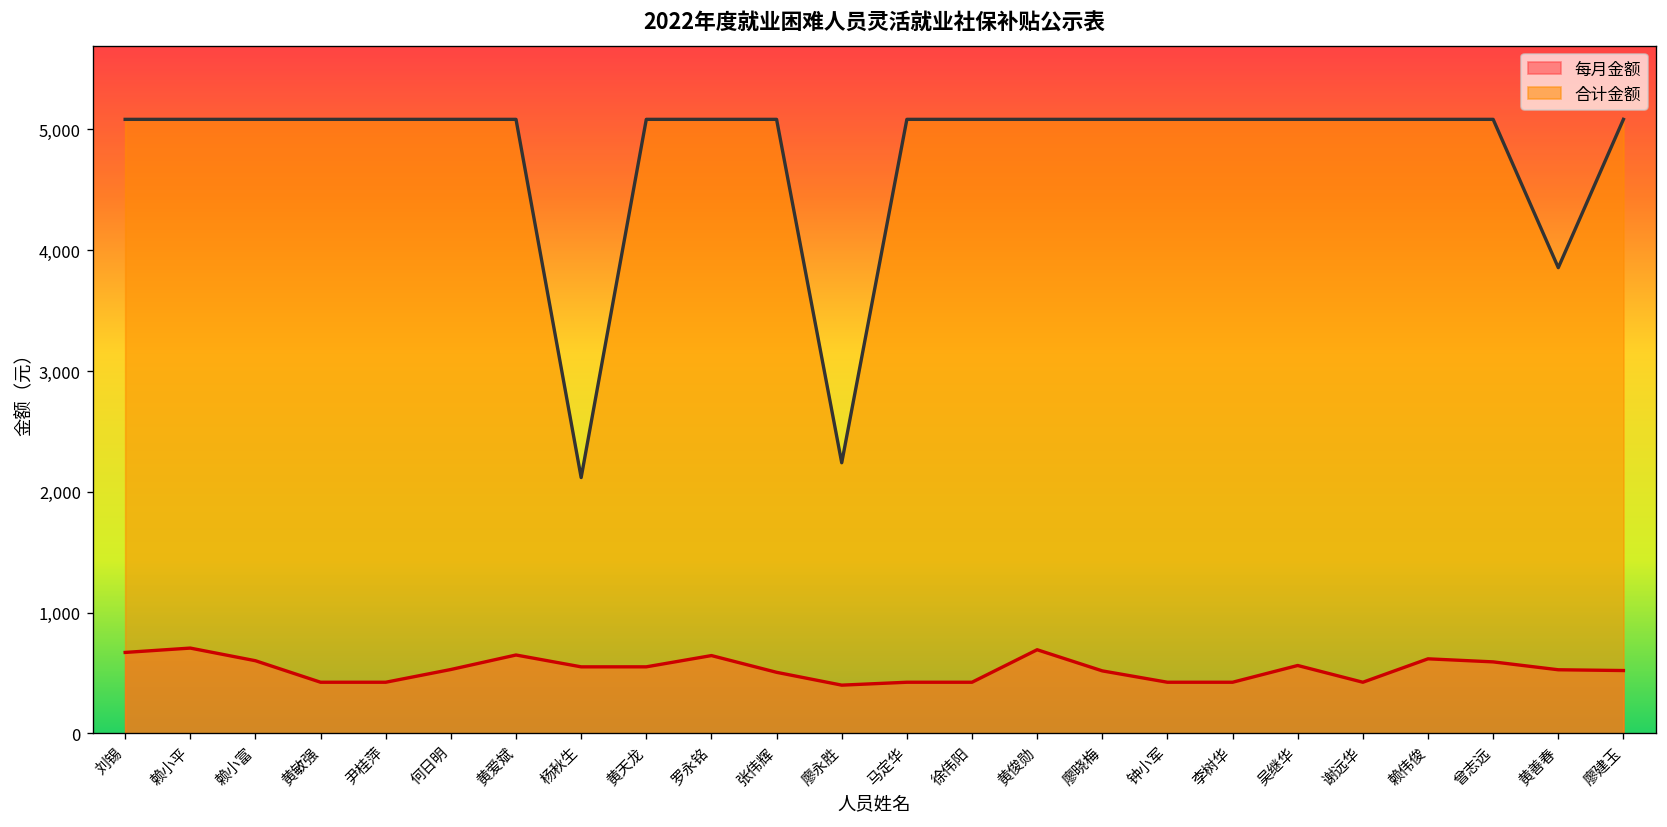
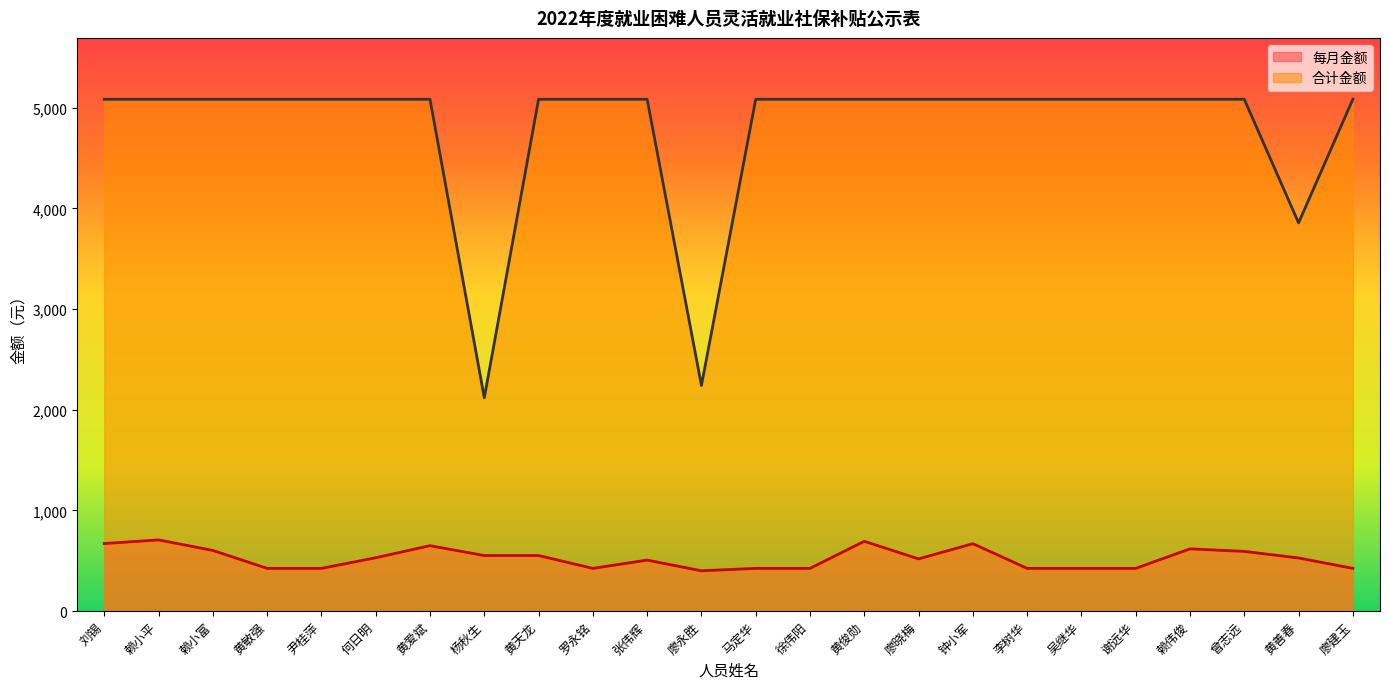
  {
    "每月金额": {
      "刘锡": "670",
      "赖小平": "710",
      "赖小富": "600",
      "黄敏强": "420",
      "尹桂萍": "420",
      "何日明": "530",
      "黄爱斌": "650",
      "杨秋生": "550",
      "黄天龙": "550",
-     "罗永铭": "640",
+     "罗永铭": "420",
      "张伟辉": "510",
      "廖永胜": "400",
      "马定华": "420",
      "徐伟阳": "420",
      "黄俊勋": "690",
      "廖晓梅": "520",
-     "钟小军": "420",
+     "钟小军": "670",
      "李树华": "420",
-     "吴继华": "560",
+     "吴继华": "420",
      "谢远华": "420",
      "赖伟俊": "620",
      "曾志远": "590",
      "黄善春": "530",
-     "廖建玉": "520"
+     "廖建玉": "420"
    },
    "合计金额": {
      "刘锡": "5,080",
      "赖小平": "5,080",
      "赖小富": "5,080",
      "黄敏强": "5,080",
      "尹桂萍": "5,080",
      "何日明": "5,080",
      "黄爱斌": "5,080",
      "杨秋生": "2,120",
      "黄天龙": "5,080",
      "罗永铭": "5,080",
      "张伟辉": "5,080",
      "廖永胜": "2,240",
      "马定华": "5,080",
      "徐伟阳": "5,080",
      "黄俊勋": "5,080",
      "廖晓梅": "5,080",
      "钟小军": "5,080",
      "李树华": "5,080",
      "吴继华": "5,080",
      "谢远华": "5,080",
      "赖伟俊": "5,080",
      "曾志远": "5,080",
      "黄善春": "3,860",
      "廖建玉": "5,080"
    }
  }
